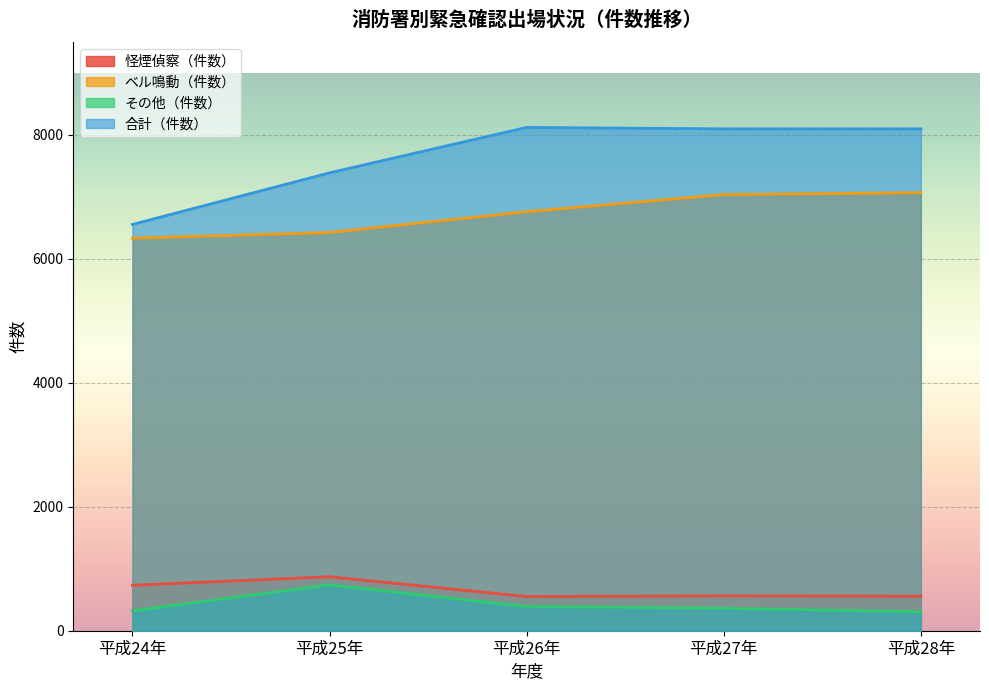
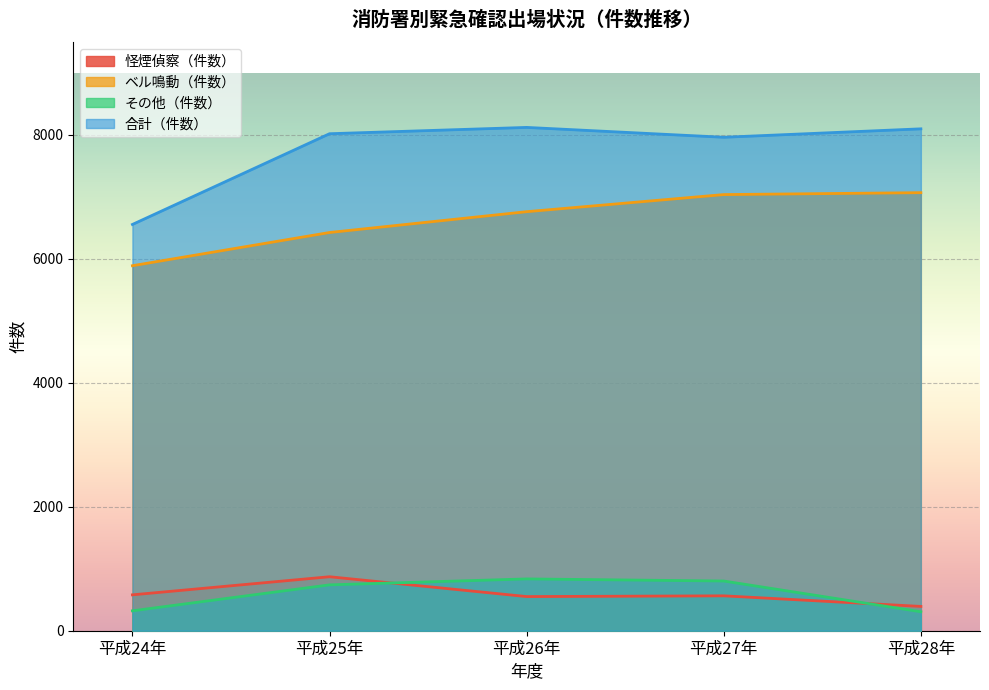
  {
    "怪煙偵察（件数）": {
-     "平成24年": 700,
+     "平成24年": 600,
      "平成25年": 900,
      "平成26年": 600,
      "平成27年": 600,
-     "平成28年": 600
+     "平成28年": 400
    },
    "ベル鳴動（件数）": {
-     "平成24年": 6300,
+     "平成24年": 5900,
      "平成25年": 6400,
      "平成26年": 6800,
      "平成27年": 7000,
      "平成28年": 7100
    },
    "その他（件数）": {
      "平成24年": 300,
      "平成25年": 700,
-     "平成26年": 400,
-     "平成27年": 400,
+     "平成26年": 800,
+     "平成27年": 800,
      "平成28年": 300
    },
    "合計（件数）": {
      "平成24年": 6600,
-     "平成25年": 7400,
+     "平成25年": 8000,
      "平成26年": 8100,
-     "平成27年": 8100,
+     "平成27年": 8000,
      "平成28年": 8100
    }
  }
